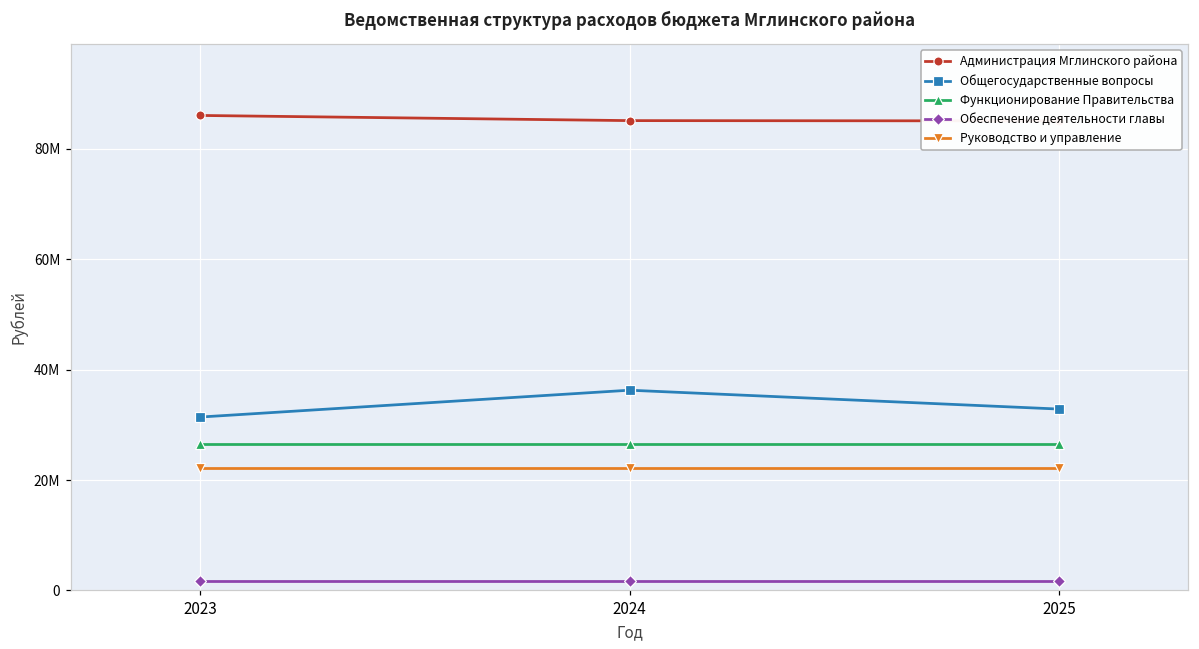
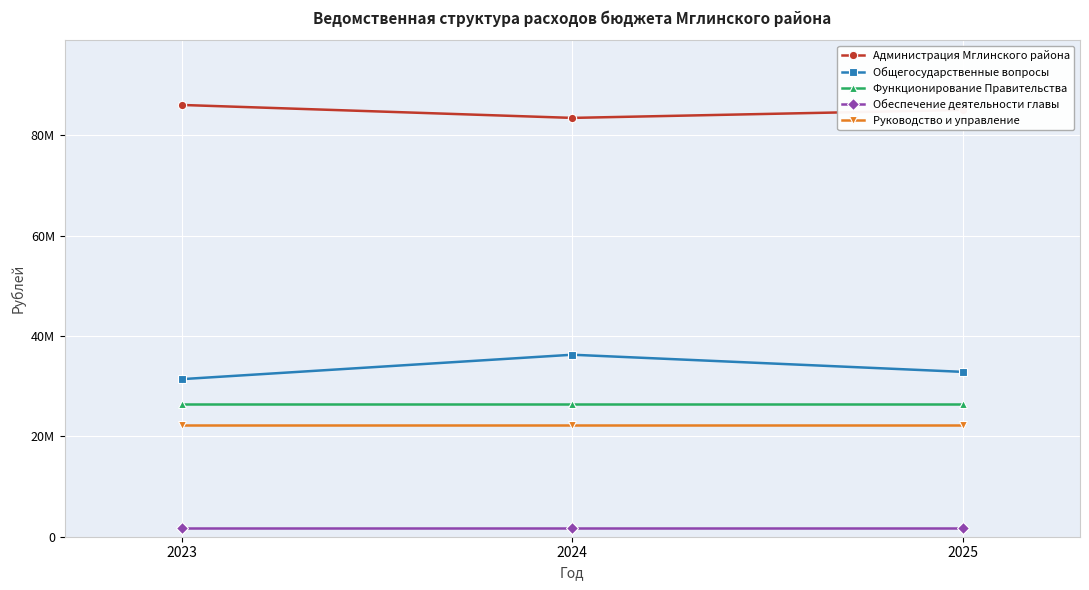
  {
    "Администрация Мглинского района": {
      "2023": 86000000,
-     "2024": 85000000
+     "2024": 83000000
    },
    "Общегосударственные вопросы": {
      "2023": 31000000,
      "2024": 36000000,
      "2025": 33000000
    },
    "Функционирование Правительства": {
      "2023": 27000000,
      "2024": 27000000,
      "2025": 27000000
    },
    "Обеспечение деятельности главы": {
      "2023": 2000000,
      "2024": 2000000,
      "2025": 2000000
    },
    "Руководство и управление": {
      "2023": 22000000,
      "2024": 22000000,
      "2025": 22000000
    }
  }
